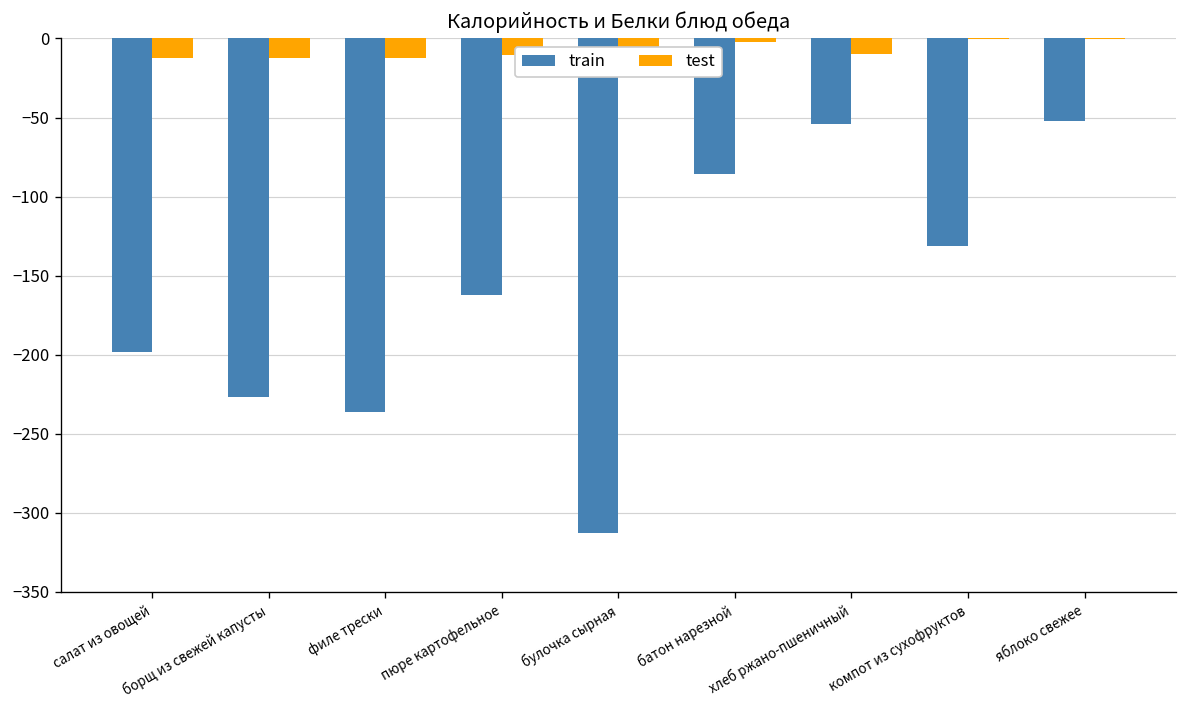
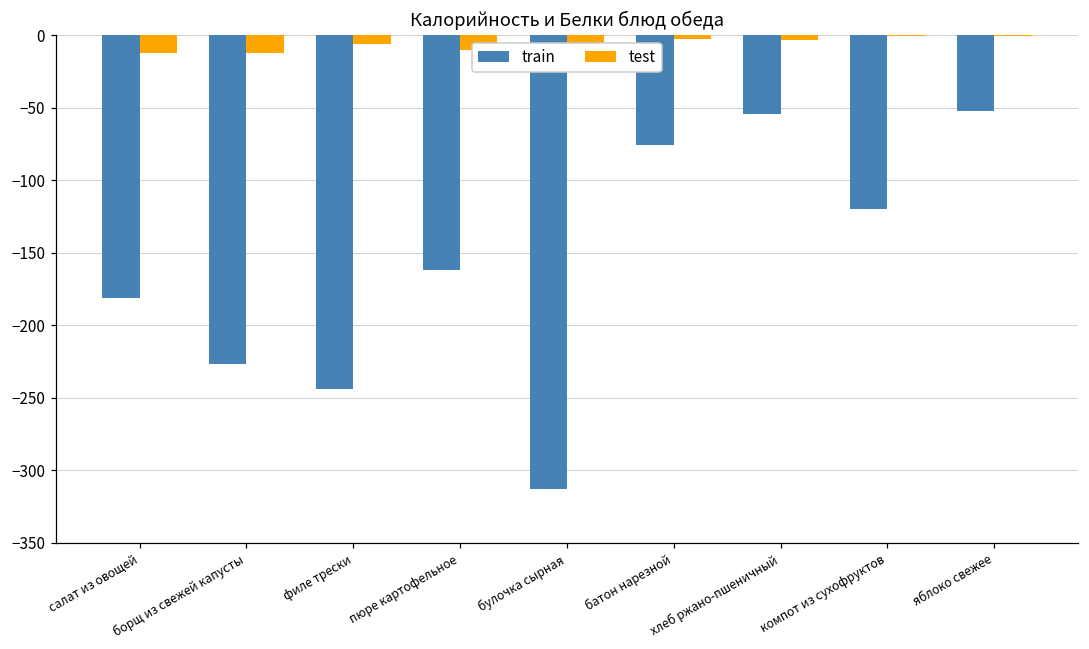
  {
    "train": {
-     "салат из овощей": -198,
+     "салат из овощей": -181,
      "борщ из свежей капусты": -227,
-     "филе трески": -236,
+     "филе трески": -244,
      "пюре картофельное": -162,
      "булочка сырная": -313,
-     "батон нарезной": -86,
+     "батон нарезной": -76,
      "хлеб ржано-пшеничный": -54,
-     "компот из сухофруктов": -131,
+     "компот из сухофруктов": -120,
      "яблоко свежее": -52
    },
    "test": {
      "салат из овощей": -13,
      "борщ из свежей капусты": -12,
-     "филе трески": -12,
+     "филе трески": -6,
      "батон нарезной": -2,
-     "хлеб ржано-пшеничный": -10
+     "хлеб ржано-пшеничный": -3
    }
  }
